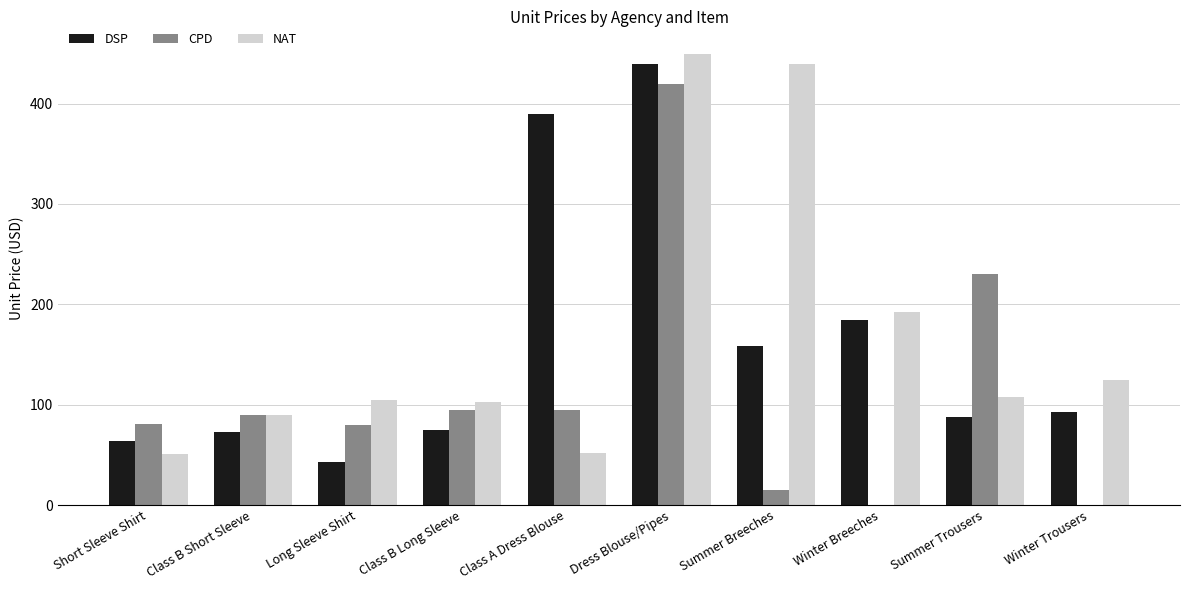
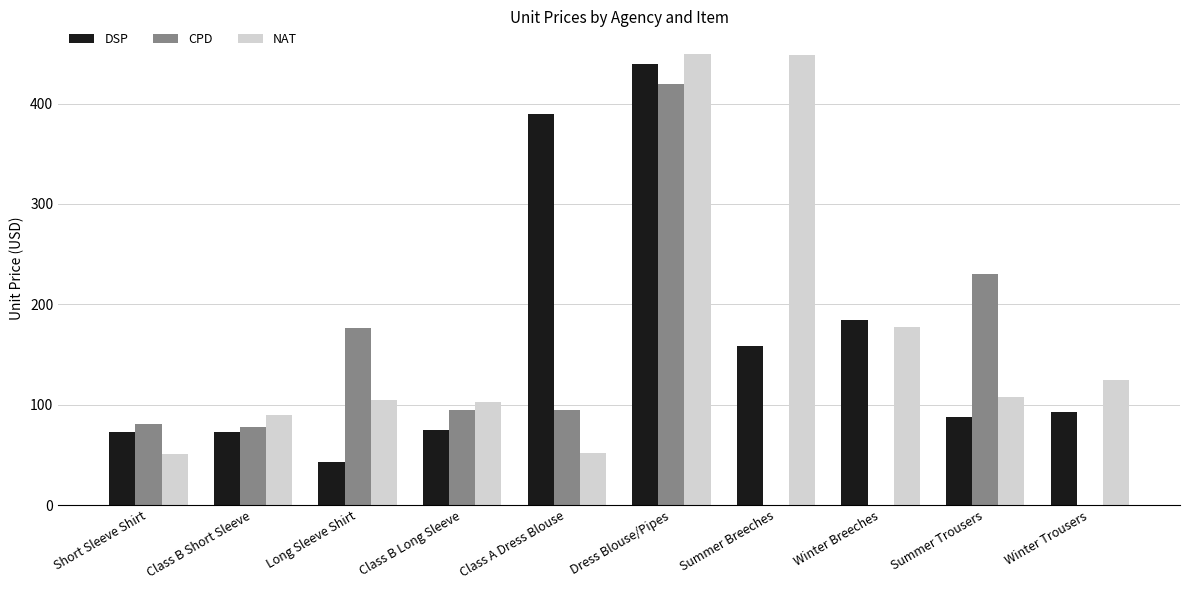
  {
    "DSP": {
-     "Short Sleeve Shirt": 63,
+     "Short Sleeve Shirt": 73,
      "Class B Short Sleeve": 73,
      "Long Sleeve Shirt": 43,
      "Class B Long Sleeve": 75,
      "Class A Dress Blouse": 390,
      "Dress Blouse/Pipes": 440,
      "Summer Breeches": 158,
      "Winter Breeches": 185,
      "Summer Trousers": 88,
      "Winter Trousers": 93
    },
    "CPD": {
      "Short Sleeve Shirt": 81,
-     "Class B Short Sleeve": 90,
-     "Long Sleeve Shirt": 80,
+     "Class B Short Sleeve": 78,
+     "Long Sleeve Shirt": 176,
      "Class B Long Sleeve": 95,
      "Class A Dress Blouse": 95,
      "Dress Blouse/Pipes": 420,
-     "Summer Breeches": 15,
+     "Summer Breeches": 0,
      "Winter Breeches": 0,
      "Summer Trousers": 230,
      "Winter Trousers": 0
    },
    "NAT": {
      "Short Sleeve Shirt": 51,
      "Class B Short Sleeve": 90,
      "Long Sleeve Shirt": 105,
      "Class B Long Sleeve": 103,
      "Class A Dress Blouse": 52,
      "Dress Blouse/Pipes": 450,
-     "Summer Breeches": 440,
-     "Winter Breeches": 193,
+     "Summer Breeches": 448,
+     "Winter Breeches": 177,
      "Summer Trousers": 108,
      "Winter Trousers": 124
    }
  }
